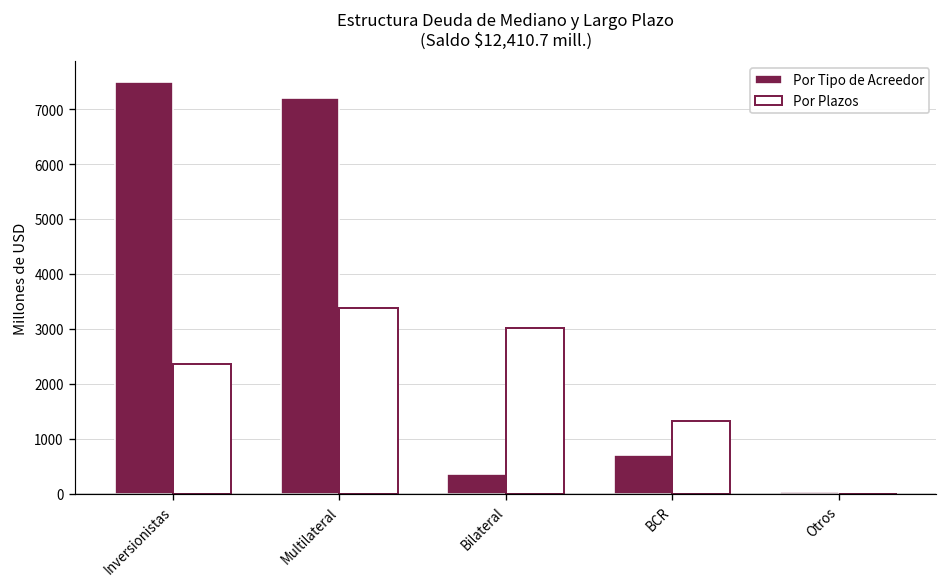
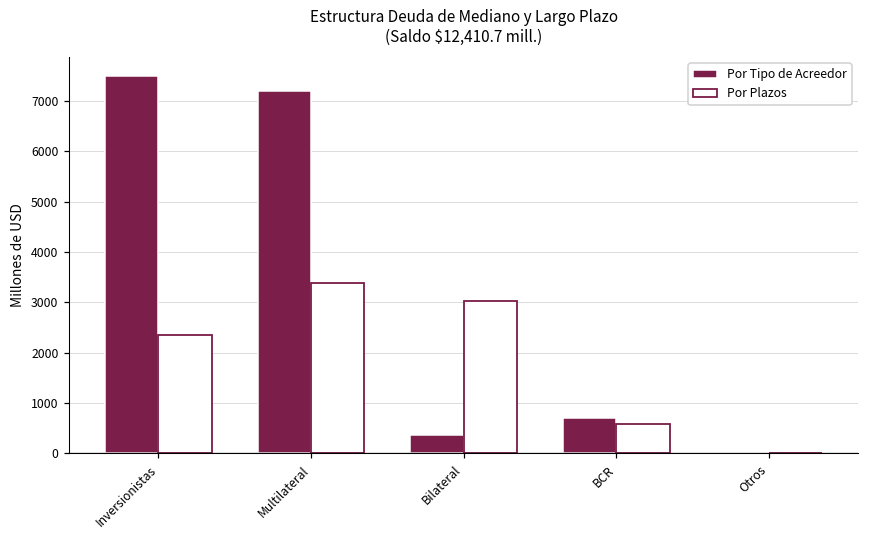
  {
    "Por Tipo de Acreedor": {
      "Inversionistas": 7500,
      "Multilateral": 7200,
      "Bilateral": 400,
      "BCR": 700
    },
    "Por Plazos": {
      "Inversionistas": 2400,
      "Multilateral": 3400,
      "Bilateral": 3000,
-     "BCR": 1300,
+     "BCR": 600,
      "Otros": 0
    }
  }
